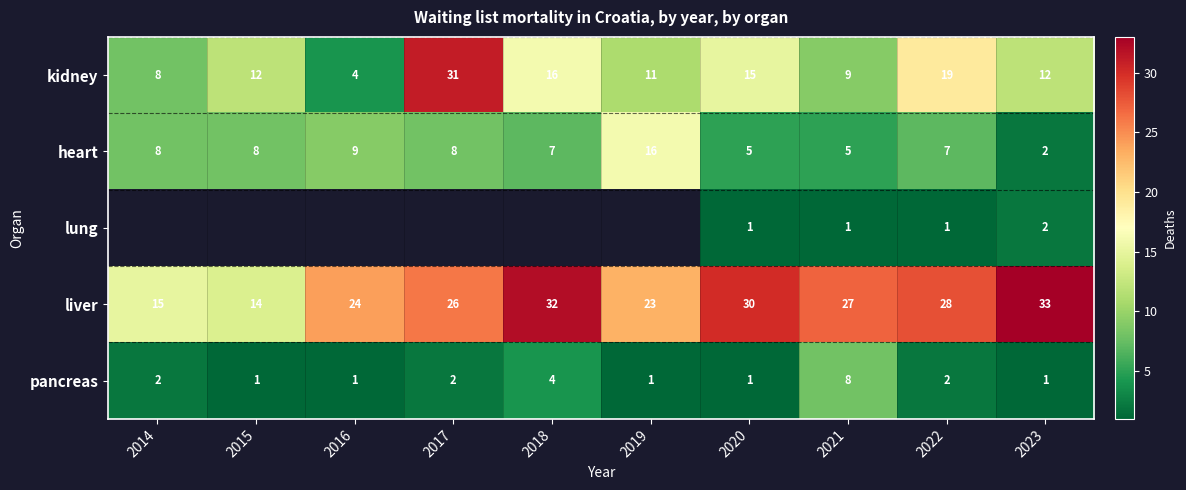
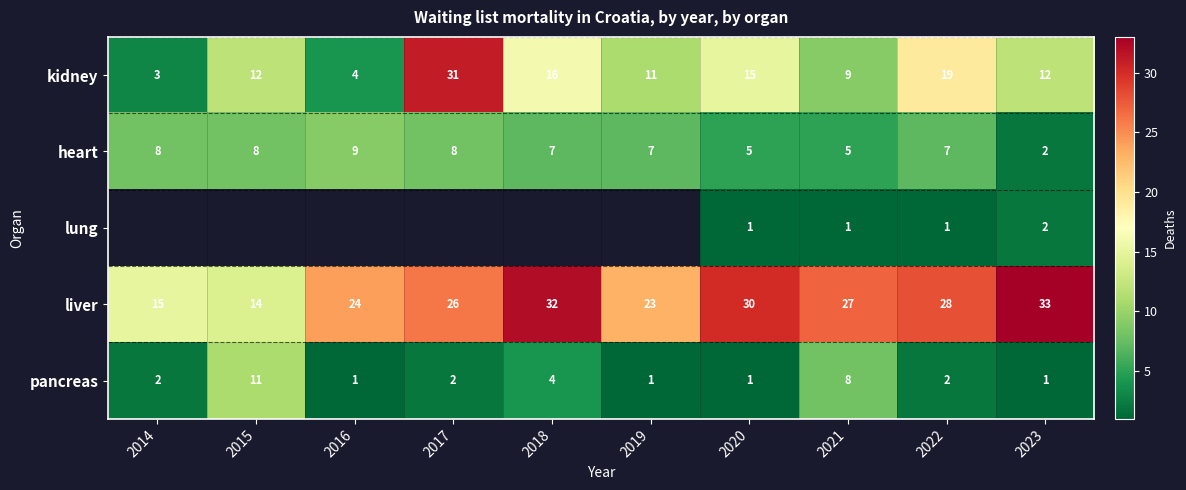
  {
    "kidney": {
-     "2014": 8,
+     "2014": 3,
      "2015": 12,
      "2016": 4,
      "2017": 31,
      "2018": 16,
      "2019": 11,
      "2020": 15,
      "2021": 9,
      "2022": 19,
      "2023": 12
    },
    "heart": {
      "2014": 8,
      "2015": 8,
      "2016": 9,
      "2017": 8,
      "2018": 7,
-     "2019": 16,
+     "2019": 7,
      "2020": 5,
      "2021": 5,
      "2022": 7,
      "2023": 2
    },
    "lung": {
      "2020": 1,
      "2021": 1,
      "2022": 1,
      "2023": 2
    },
    "liver": {
      "2014": 15,
      "2015": 14,
      "2016": 24,
      "2017": 26,
      "2018": 32,
      "2019": 23,
      "2020": 30,
      "2021": 27,
      "2022": 28,
      "2023": 33
    },
    "pancreas": {
      "2014": 2,
-     "2015": 1,
+     "2015": 11,
      "2016": 1,
      "2017": 2,
      "2018": 4,
      "2019": 1,
      "2020": 1,
      "2021": 8,
      "2022": 2,
      "2023": 1
    }
  }
